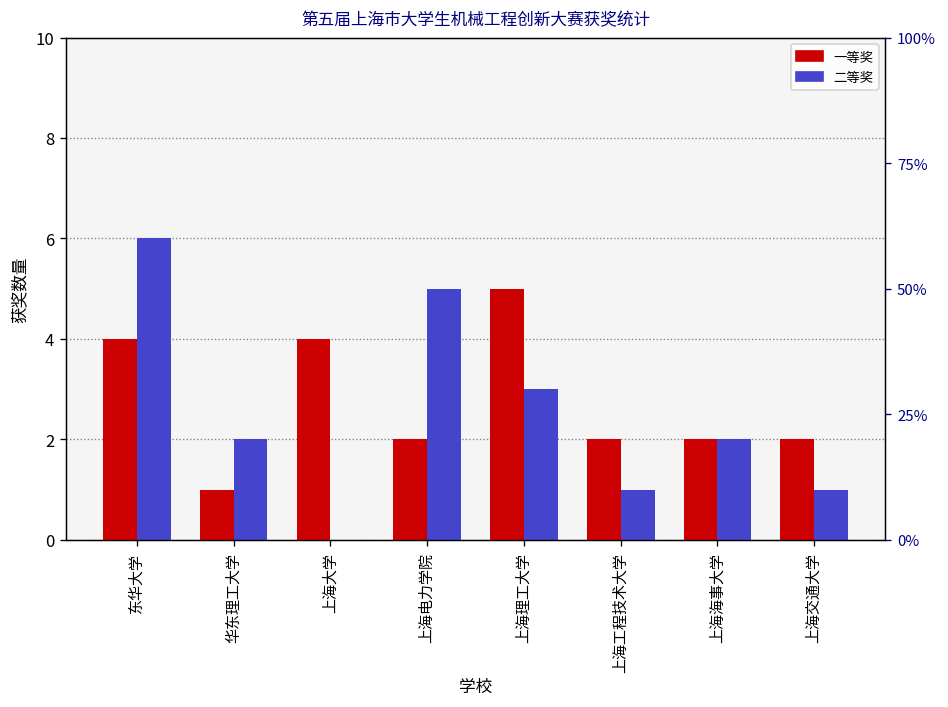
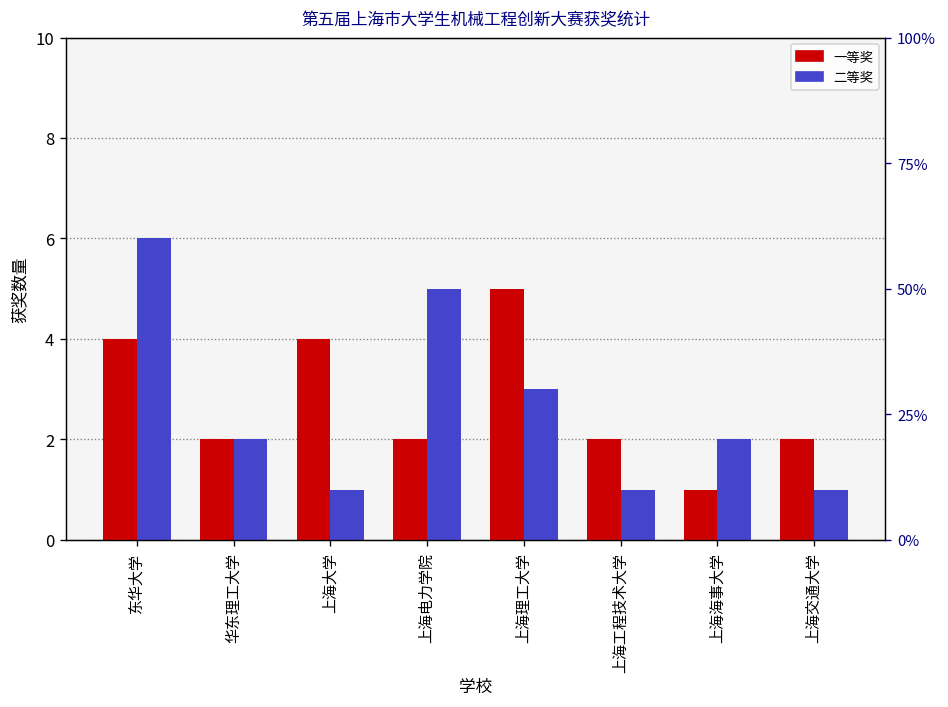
  {
    "一等奖": {
      "东华大学": 4,
-     "华东理工大学": 1,
+     "华东理工大学": 2,
      "上海大学": 4,
      "上海电力学院": 2,
      "上海理工大学": 5,
      "上海工程技术大学": 2,
-     "上海海事大学": 2,
+     "上海海事大学": 1,
      "上海交通大学": 2
    },
    "二等奖": {
      "东华大学": 6,
      "华东理工大学": 2,
-     "上海大学": 0,
+     "上海大学": 1,
      "上海电力学院": 5,
      "上海理工大学": 3,
      "上海工程技术大学": 1,
      "上海海事大学": 2,
      "上海交通大学": 1
    }
  }
